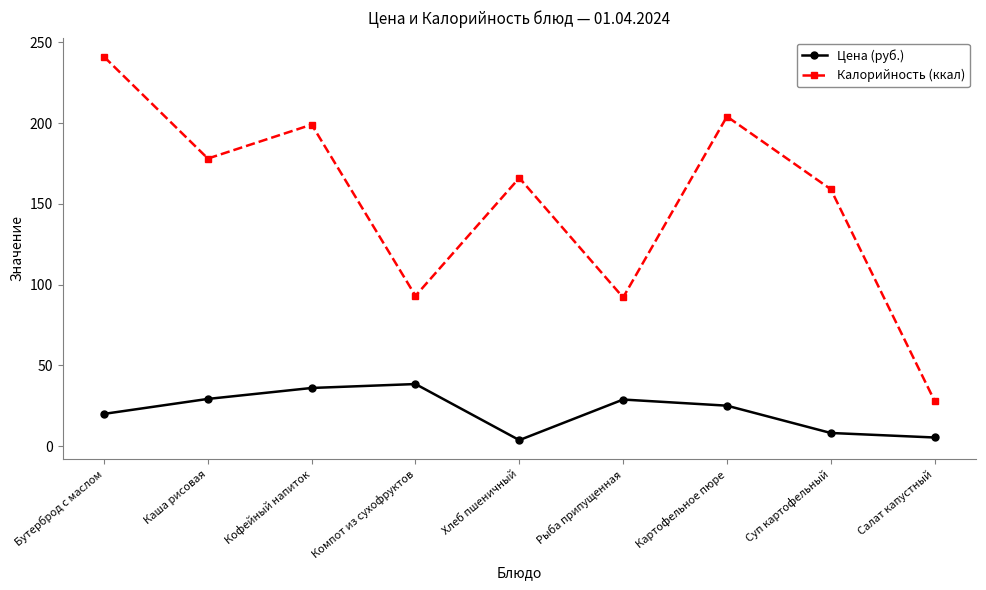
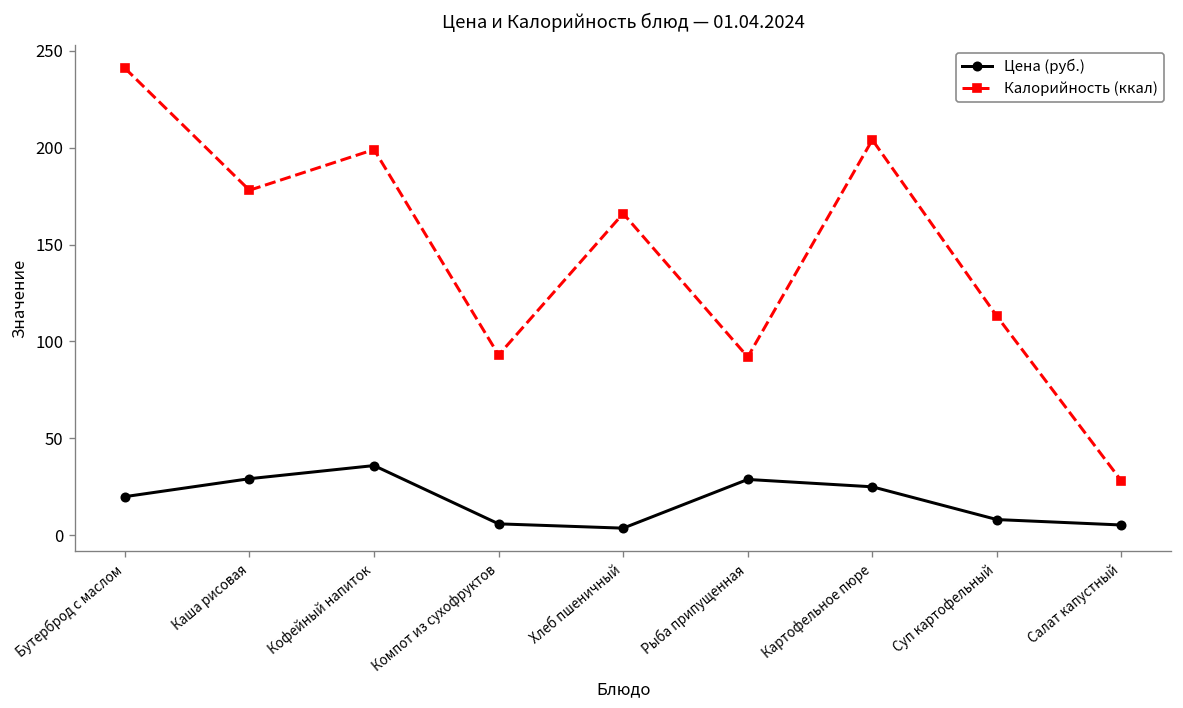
  {
    "Цена (руб.)": {
      "Бутерброд с маслом": 20,
      "Каша рисовая": 29,
      "Кофейный напиток": 36,
-     "Компот из сухофруктов": 38,
+     "Компот из сухофруктов": 6,
      "Хлеб пшеничный": 4,
      "Рыба припущенная": 29,
      "Картофельное пюре": 25,
      "Суп картофельный": 8,
      "Салат капустный": 5
    },
    "Калорийность (ккал)": {
      "Бутерброд с маслом": 241,
      "Каша рисовая": 178,
      "Кофейный напиток": 199,
      "Компот из сухофруктов": 93,
      "Хлеб пшеничный": 166,
      "Рыба припущенная": 92,
      "Картофельное пюре": 204,
-     "Суп картофельный": 159,
+     "Суп картофельный": 113,
      "Салат капустный": 28
    }
  }
